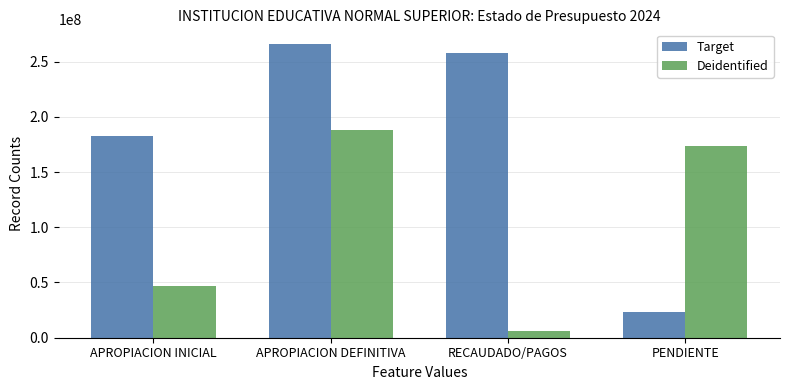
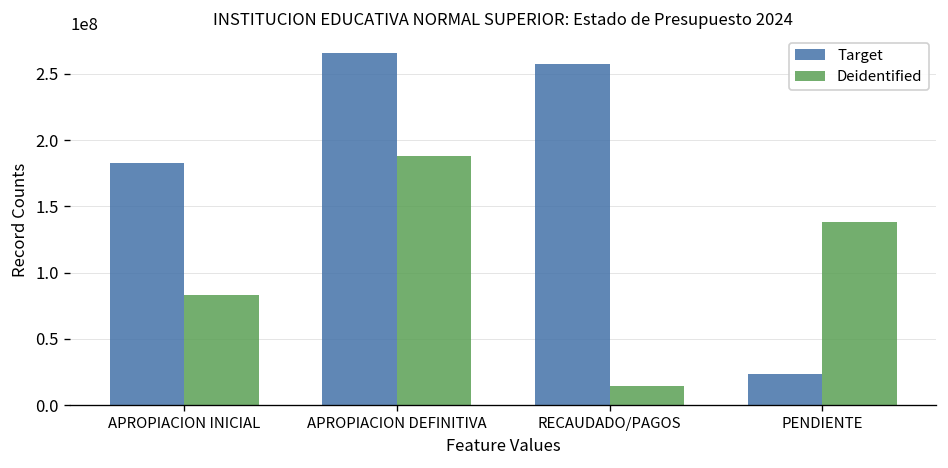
  {
    "Target": {
      "APROPIACION INICIAL": 183000000,
      "APROPIACION DEFINITIVA": 266000000,
      "RECAUDADO/PAGOS": 258000000,
      "PENDIENTE": 23000000
    },
    "Deidentified": {
-     "APROPIACION INICIAL": 47000000,
+     "APROPIACION INICIAL": 83000000,
      "APROPIACION DEFINITIVA": 188000000,
-     "RECAUDADO/PAGOS": 6000000,
-     "PENDIENTE": 174000000
+     "RECAUDADO/PAGOS": 14000000,
+     "PENDIENTE": 138000000
    }
  }
